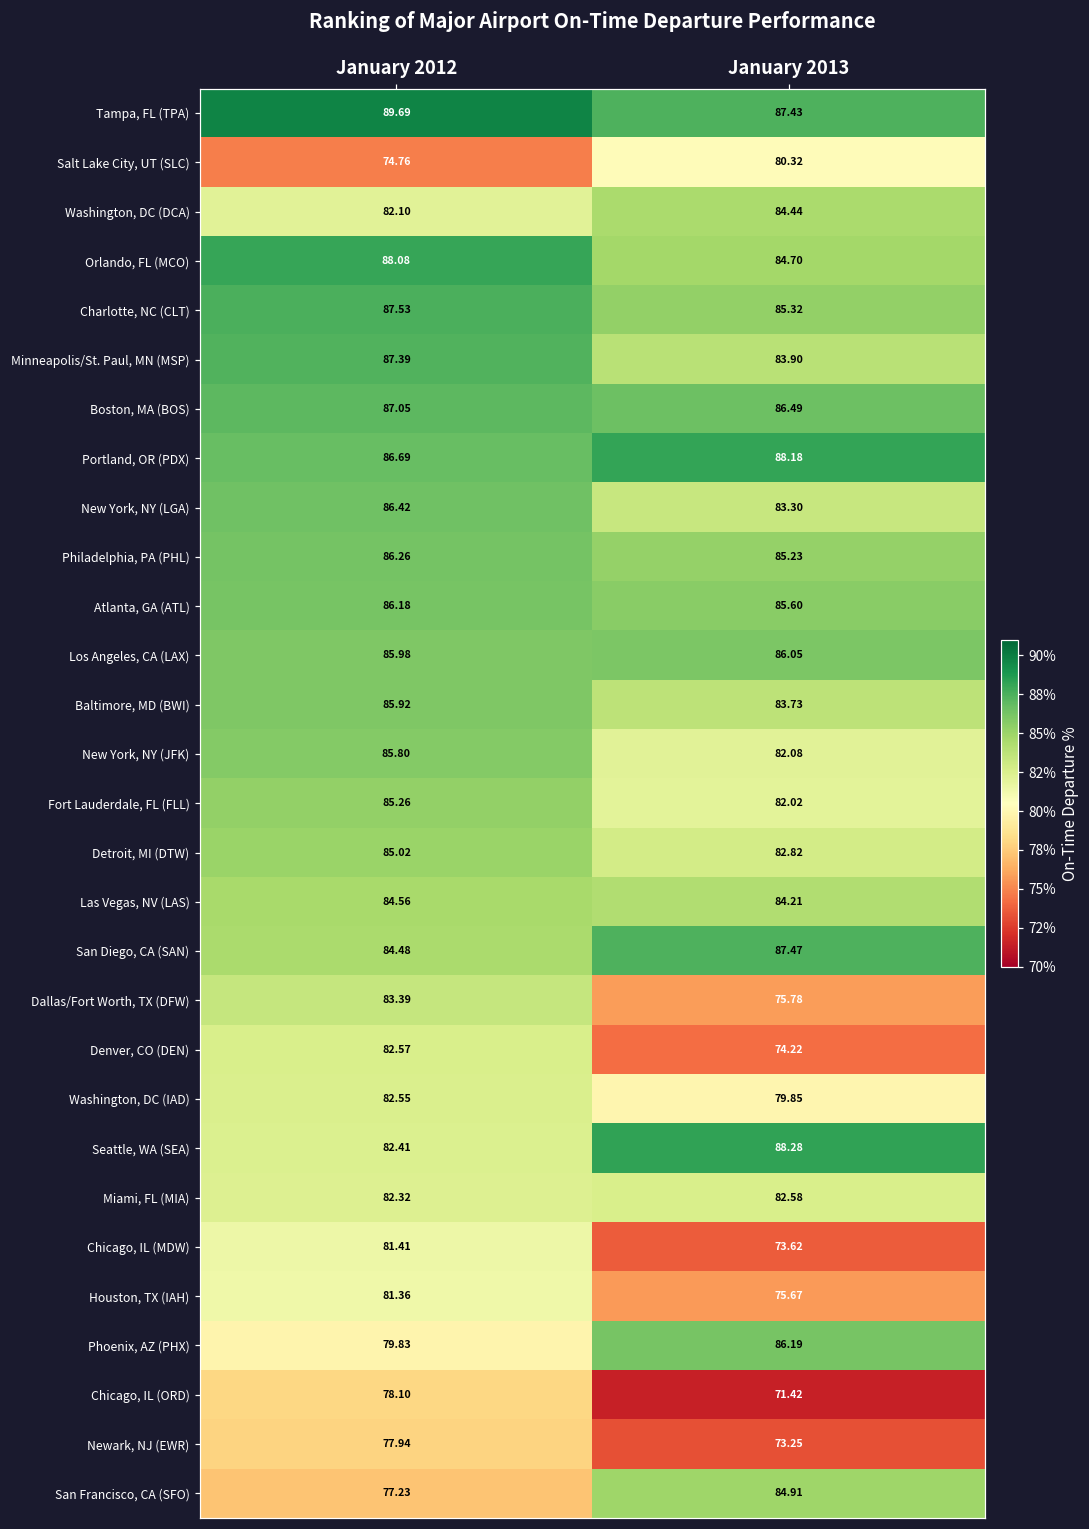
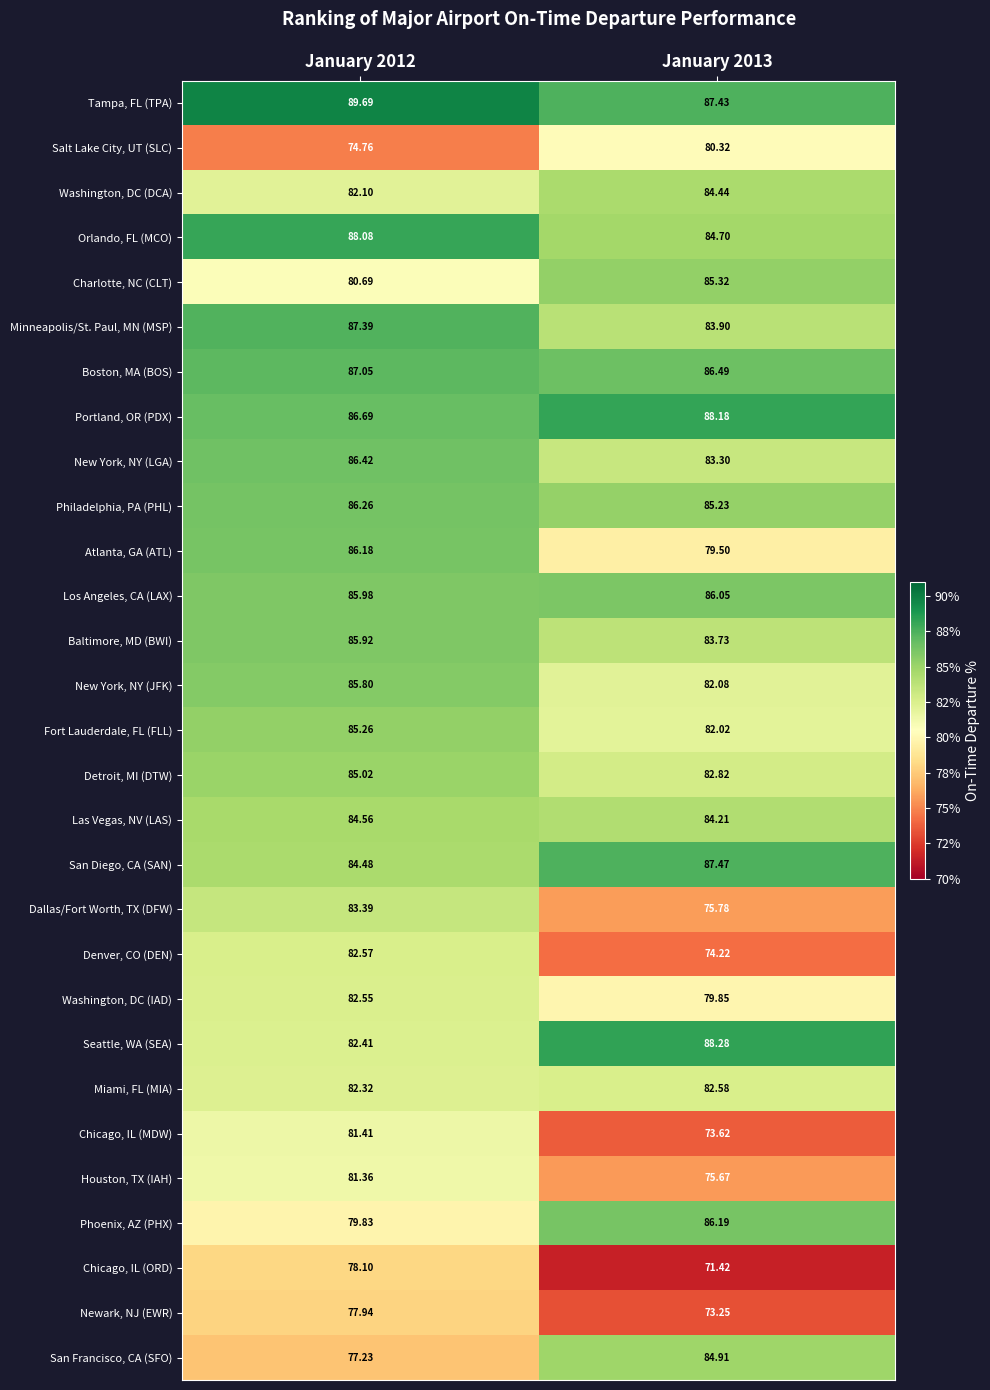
  {
    "Tampa, FL (TPA)": {
      "January 2012": 89.69,
      "January 2013": 87.43
    },
    "Salt Lake City, UT (SLC)": {
      "January 2012": 74.76,
      "January 2013": 80.32
    },
    "Washington, DC (DCA)": {
      "January 2012": 82.10,
      "January 2013": 84.44
    },
    "Orlando, FL (MCO)": {
      "January 2012": 88.08,
      "January 2013": 84.70
    },
    "Charlotte, NC (CLT)": {
-     "January 2012": 87.53,
+     "January 2012": 80.69,
      "January 2013": 85.32
    },
    "Minneapolis/St. Paul, MN (MSP)": {
      "January 2012": 87.39,
      "January 2013": 83.90
    },
    "Boston, MA (BOS)": {
      "January 2012": 87.05,
      "January 2013": 86.49
    },
    "Portland, OR (PDX)": {
      "January 2012": 86.69,
      "January 2013": 88.18
    },
    "New York, NY (LGA)": {
      "January 2012": 86.42,
      "January 2013": 83.30
    },
    "Philadelphia, PA (PHL)": {
      "January 2012": 86.26,
      "January 2013": 85.23
    },
    "Atlanta, GA (ATL)": {
      "January 2012": 86.18,
-     "January 2013": 85.60
+     "January 2013": 79.50
    },
    "Los Angeles, CA (LAX)": {
      "January 2012": 85.98,
      "January 2013": 86.05
    },
    "Baltimore, MD (BWI)": {
      "January 2012": 85.92,
      "January 2013": 83.73
    },
    "New York, NY (JFK)": {
      "January 2012": 85.80,
      "January 2013": 82.08
    },
    "Fort Lauderdale, FL (FLL)": {
      "January 2012": 85.26,
      "January 2013": 82.02
    },
    "Detroit, MI (DTW)": {
      "January 2012": 85.02,
      "January 2013": 82.82
    },
    "Las Vegas, NV (LAS)": {
      "January 2012": 84.56,
      "January 2013": 84.21
    },
    "San Diego, CA (SAN)": {
      "January 2012": 84.48,
      "January 2013": 87.47
    },
    "Dallas/Fort Worth, TX (DFW)": {
      "January 2012": 83.39,
      "January 2013": 75.78
    },
    "Denver, CO (DEN)": {
      "January 2012": 82.57,
      "January 2013": 74.22
    },
    "Washington, DC (IAD)": {
      "January 2012": 82.55,
      "January 2013": 79.85
    },
    "Seattle, WA (SEA)": {
      "January 2012": 82.41,
      "January 2013": 88.28
    },
    "Miami, FL (MIA)": {
      "January 2012": 82.32,
      "January 2013": 82.58
    },
    "Chicago, IL (MDW)": {
      "January 2012": 81.41,
      "January 2013": 73.62
    },
    "Houston, TX (IAH)": {
      "January 2012": 81.36,
      "January 2013": 75.67
    },
    "Phoenix, AZ (PHX)": {
      "January 2012": 79.83,
      "January 2013": 86.19
    },
    "Chicago, IL (ORD)": {
      "January 2012": 78.10,
      "January 2013": 71.42
    },
    "Newark, NJ (EWR)": {
      "January 2012": 77.94,
      "January 2013": 73.25
    },
    "San Francisco, CA (SFO)": {
      "January 2012": 77.23,
      "January 2013": 84.91
    }
  }
